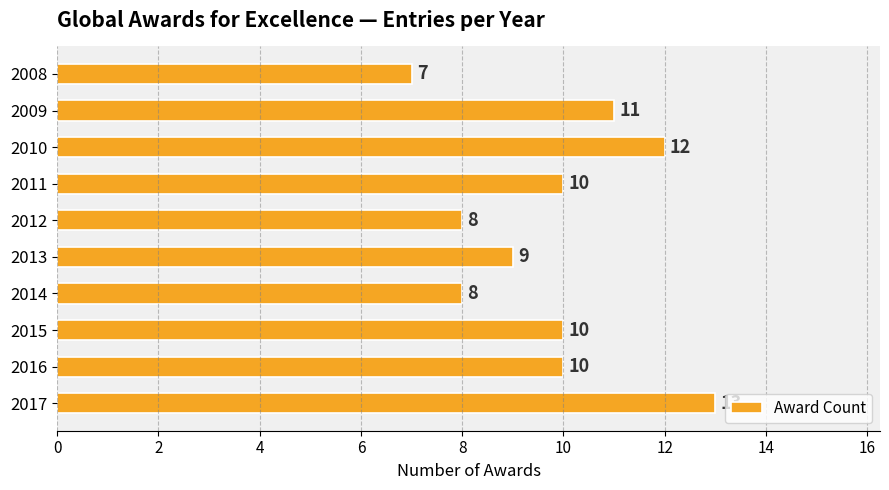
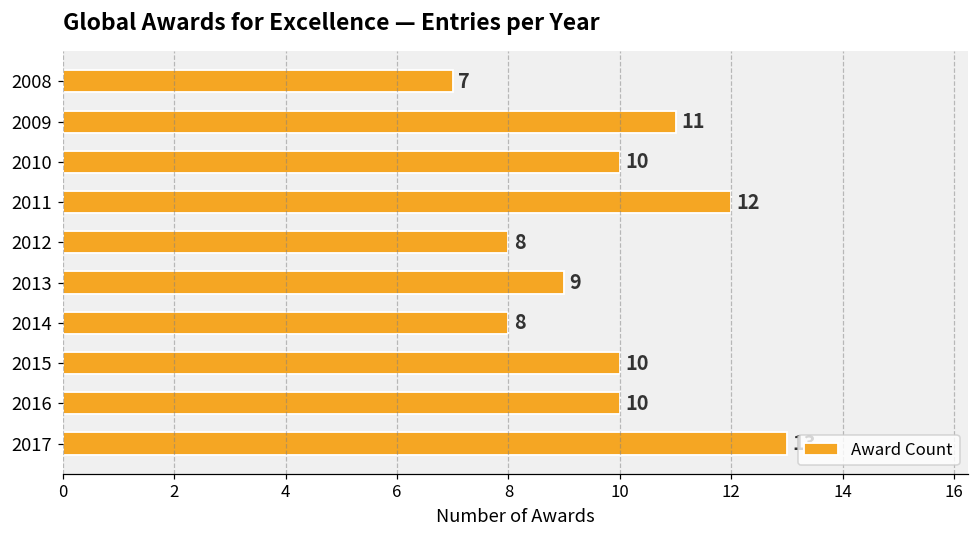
  {
    "2008": 7,
    "2009": 11,
-   "2010": 12,
-   "2011": 10,
+   "2010": 10,
+   "2011": 12,
    "2012": 8,
    "2013": 9,
    "2014": 8,
    "2015": 10,
    "2016": 10
  }
